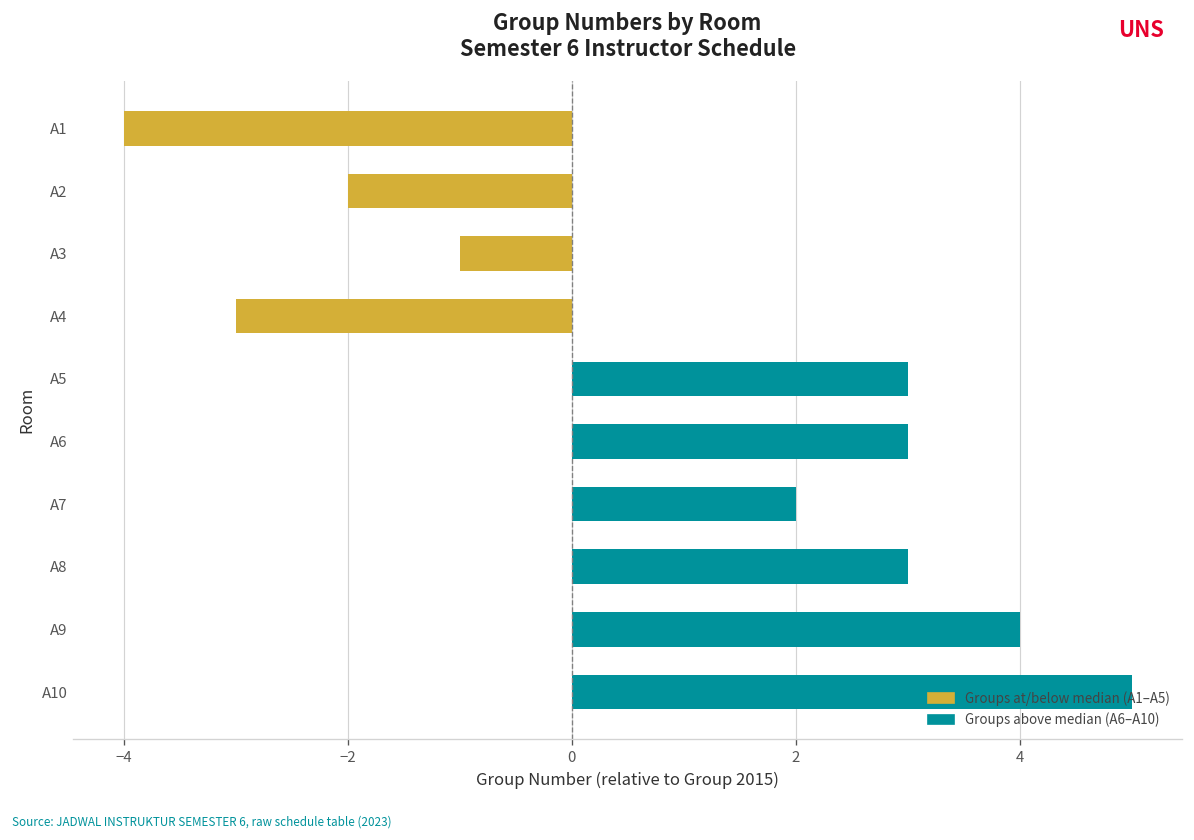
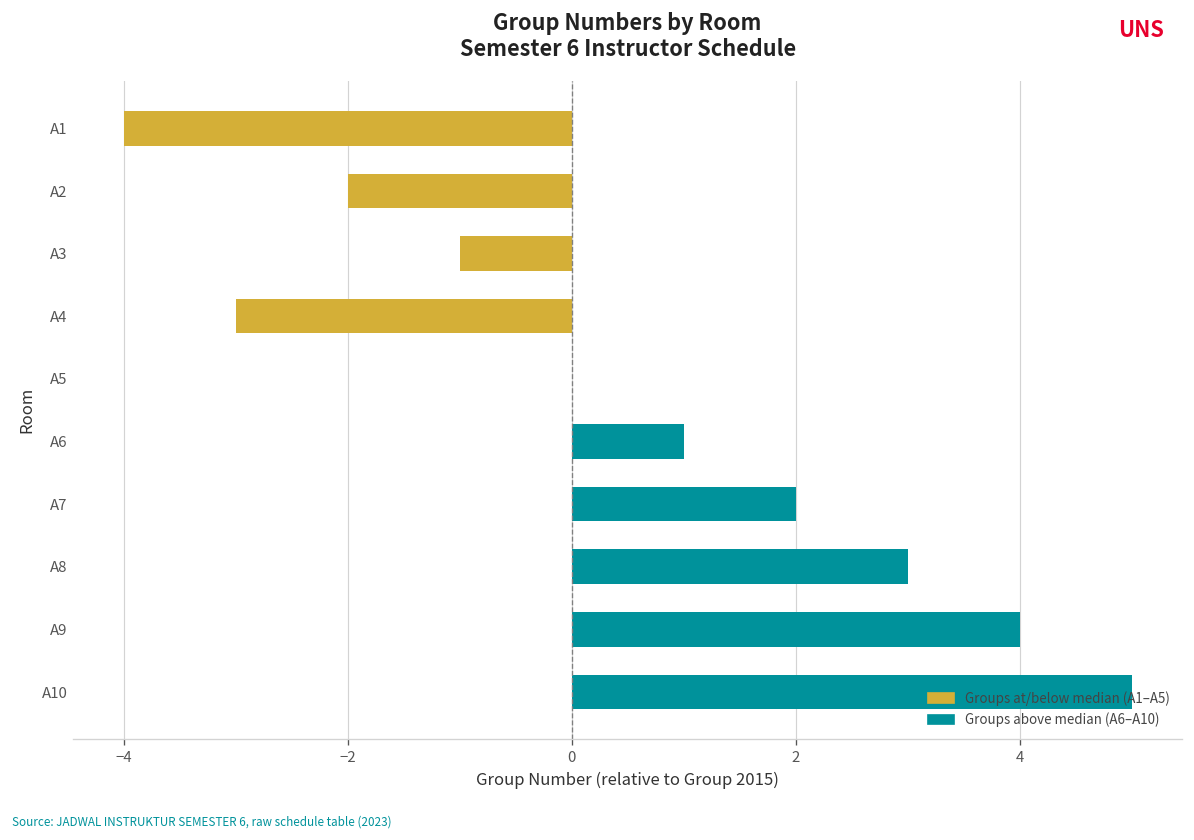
  {
    "A1": -4.0,
    "A2": -2.0,
    "A3": -1.0,
    "A4": -3.0,
-   "A5": 3.0,
-   "A6": 3.0,
+   "A5": 0.0,
+   "A6": 1.0,
    "A7": 2.0,
    "A8": 3.0,
    "A9": 4.0,
    "A10": 5.0
  }
